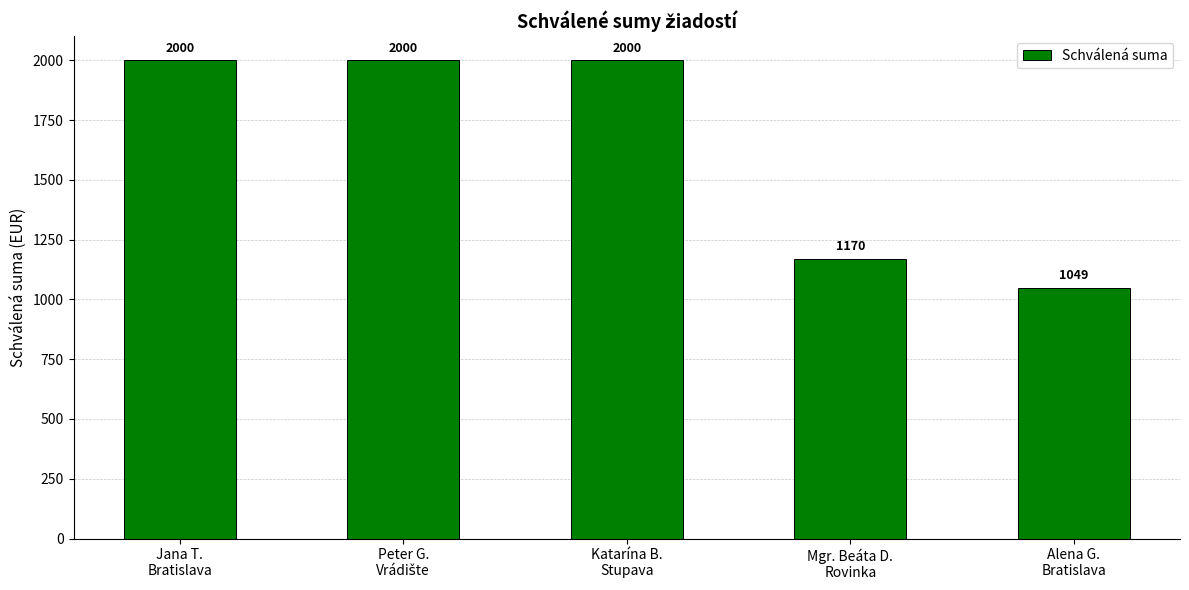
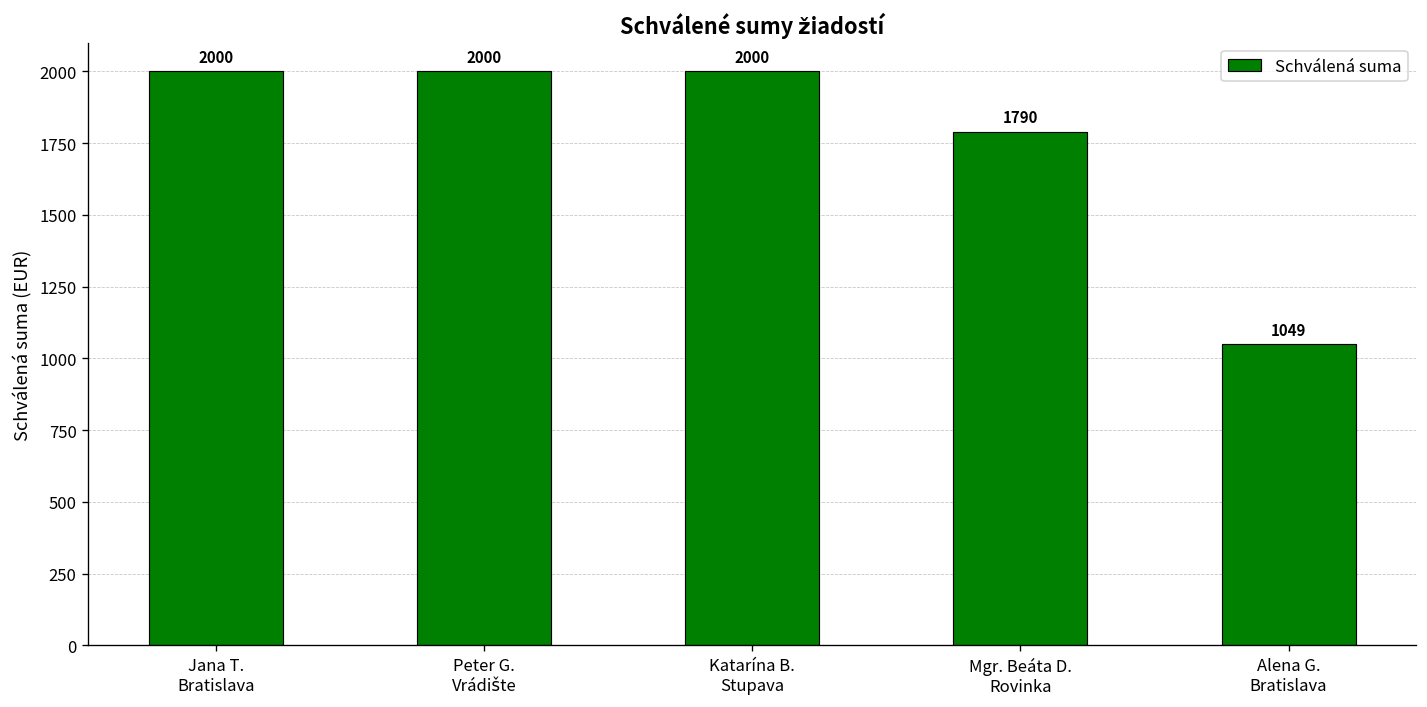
  {
    "Jana T. Bratislava": 2000,
    "Peter G. Vrádište": 2000,
    "Katarína B. Stupava": 2000,
-   "Mgr. Beáta D. Rovinka": 1170,
+   "Mgr. Beáta D. Rovinka": 1790,
    "Alena G. Bratislava": 1049
  }
